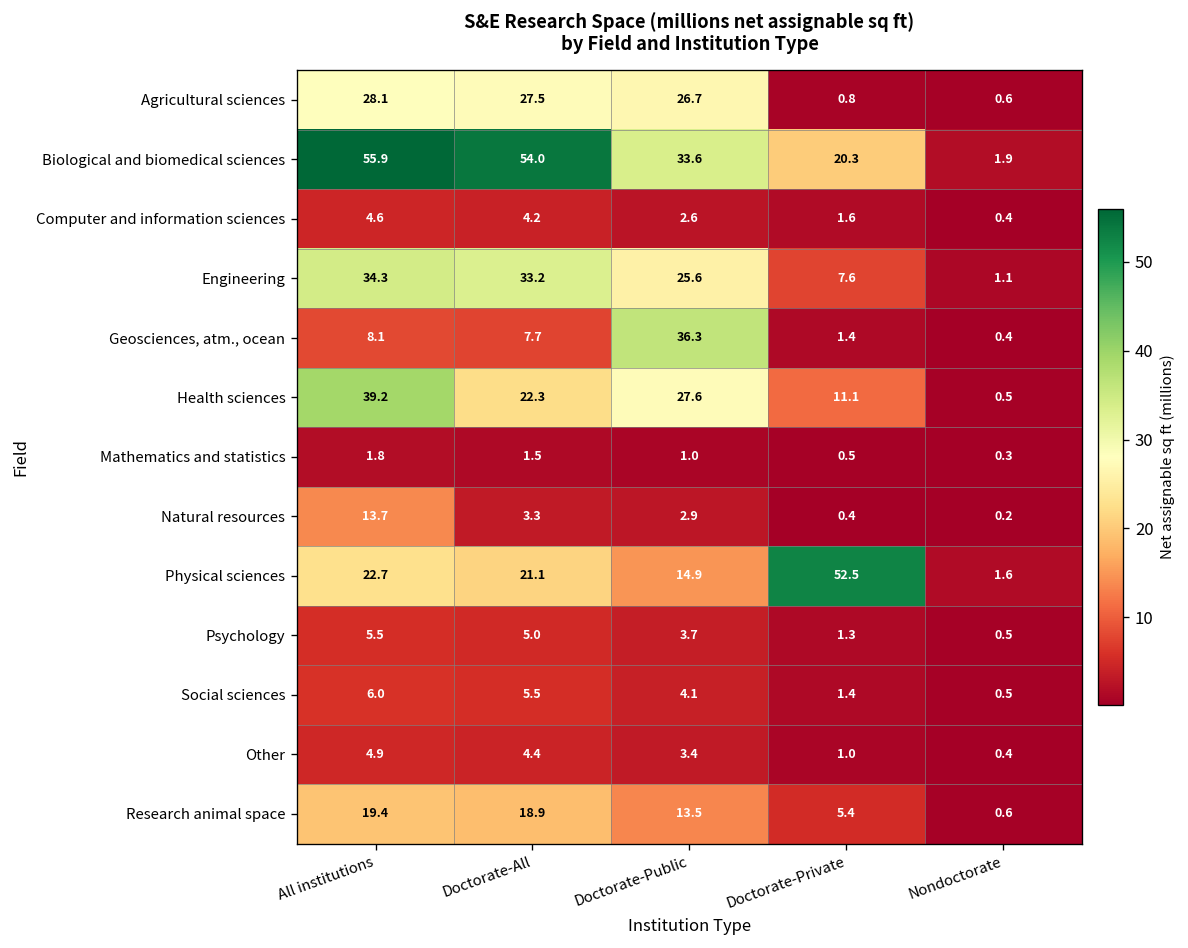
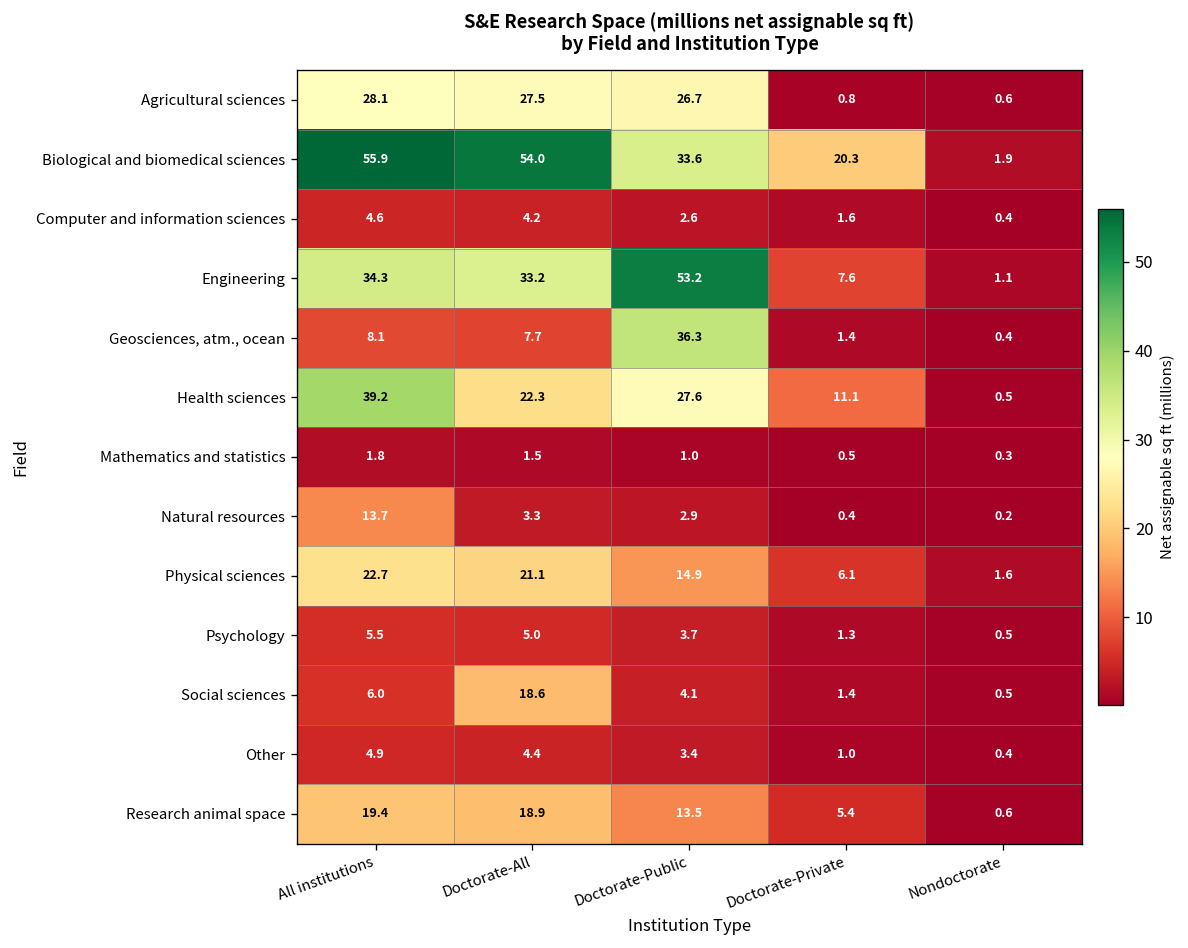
  {
    "Agricultural sciences": {
      "All institutions": 28.1,
      "Doctorate-All": 27.5,
      "Doctorate-Public": 26.7,
      "Doctorate-Private": 0.8,
      "Nondoctorate": 0.6
    },
    "Biological and biomedical sciences": {
      "All institutions": 55.9,
      "Doctorate-All": 54.0,
      "Doctorate-Public": 33.6,
      "Doctorate-Private": 20.3,
      "Nondoctorate": 1.9
    },
    "Computer and information sciences": {
      "All institutions": 4.6,
      "Doctorate-All": 4.2,
      "Doctorate-Public": 2.6,
      "Doctorate-Private": 1.6,
      "Nondoctorate": 0.4
    },
    "Engineering": {
      "All institutions": 34.3,
      "Doctorate-All": 33.2,
-     "Doctorate-Public": 25.6,
+     "Doctorate-Public": 53.2,
      "Doctorate-Private": 7.6,
      "Nondoctorate": 1.1
    },
    "Geosciences, atm., ocean": {
      "All institutions": 8.1,
      "Doctorate-All": 7.7,
      "Doctorate-Public": 36.3,
      "Doctorate-Private": 1.4,
      "Nondoctorate": 0.4
    },
    "Health sciences": {
      "All institutions": 39.2,
      "Doctorate-All": 22.3,
      "Doctorate-Public": 27.6,
      "Doctorate-Private": 11.1,
      "Nondoctorate": 0.5
    },
    "Mathematics and statistics": {
      "All institutions": 1.8,
      "Doctorate-All": 1.5,
      "Doctorate-Public": 1.0,
      "Doctorate-Private": 0.5,
      "Nondoctorate": 0.3
    },
    "Natural resources": {
      "All institutions": 13.7,
      "Doctorate-All": 3.3,
      "Doctorate-Public": 2.9,
      "Doctorate-Private": 0.4,
      "Nondoctorate": 0.2
    },
    "Physical sciences": {
      "All institutions": 22.7,
      "Doctorate-All": 21.1,
      "Doctorate-Public": 14.9,
-     "Doctorate-Private": 52.5,
+     "Doctorate-Private": 6.1,
      "Nondoctorate": 1.6
    },
    "Psychology": {
      "All institutions": 5.5,
      "Doctorate-All": 5.0,
      "Doctorate-Public": 3.7,
      "Doctorate-Private": 1.3,
      "Nondoctorate": 0.5
    },
    "Social sciences": {
      "All institutions": 6.0,
-     "Doctorate-All": 5.5,
+     "Doctorate-All": 18.6,
      "Doctorate-Public": 4.1,
      "Doctorate-Private": 1.4,
      "Nondoctorate": 0.5
    },
    "Other": {
      "All institutions": 4.9,
      "Doctorate-All": 4.4,
      "Doctorate-Public": 3.4,
      "Doctorate-Private": 1.0,
      "Nondoctorate": 0.4
    },
    "Research animal space": {
      "All institutions": 19.4,
      "Doctorate-All": 18.9,
      "Doctorate-Public": 13.5,
      "Doctorate-Private": 5.4,
      "Nondoctorate": 0.6
    }
  }
